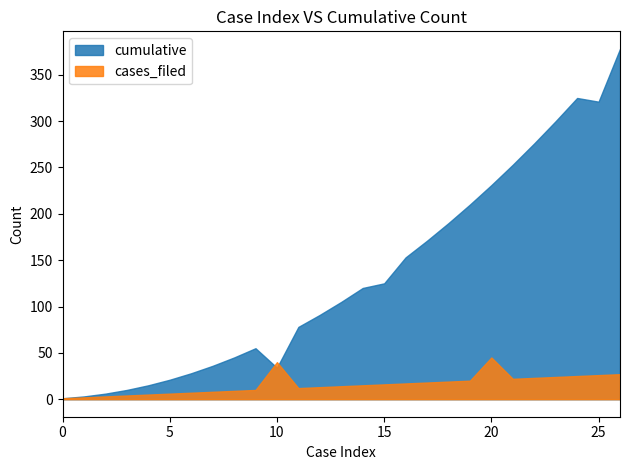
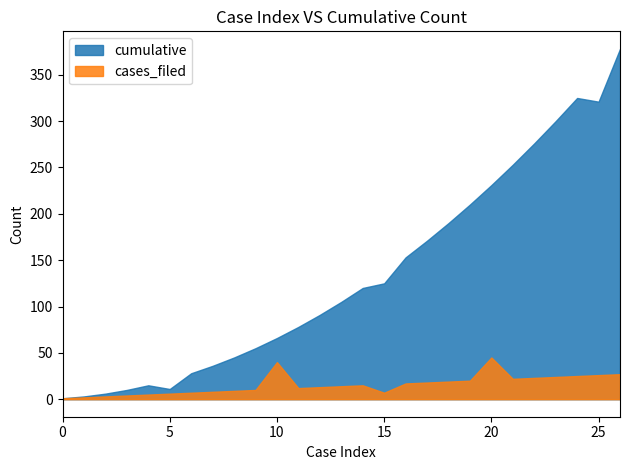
  {
    "cumulative": {
-     "5": 20,
-     "10": 30,
+     "5": 10,
+     "10": 70,
      "15": 130,
      "20": 230,
      "25": 320
    },
    "cases_filed": {
      "5": 10,
      "10": 40,
-     "15": 20,
+     "15": 10,
      "20": 50,
      "25": 30
    }
  }
